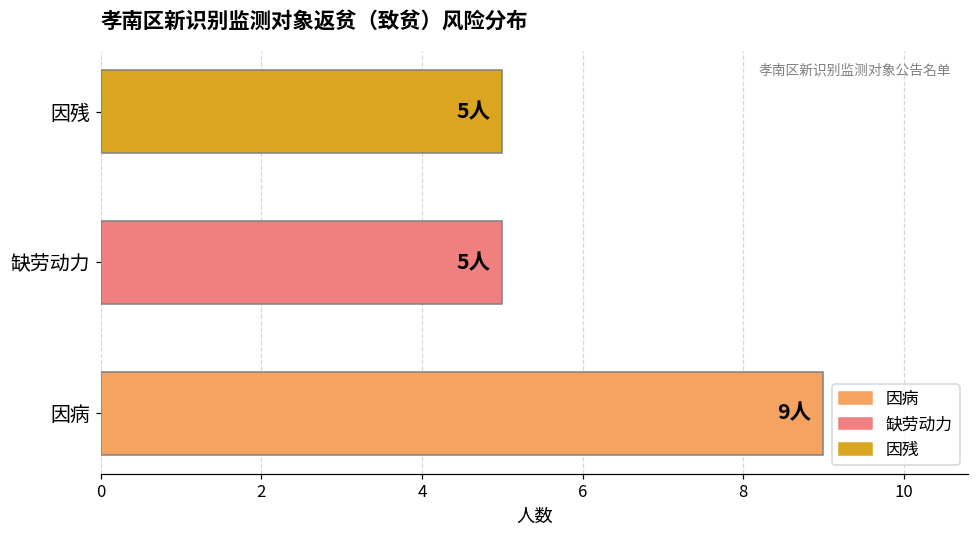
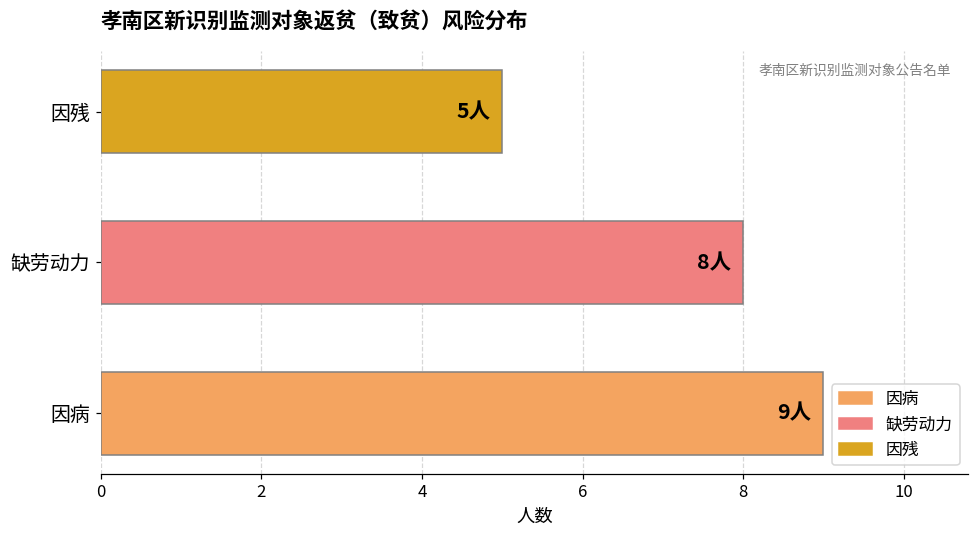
  {
    "因残": "5人",
-   "缺劳动力": "5人",
+   "缺劳动力": "8人",
    "因病": "9人"
  }
